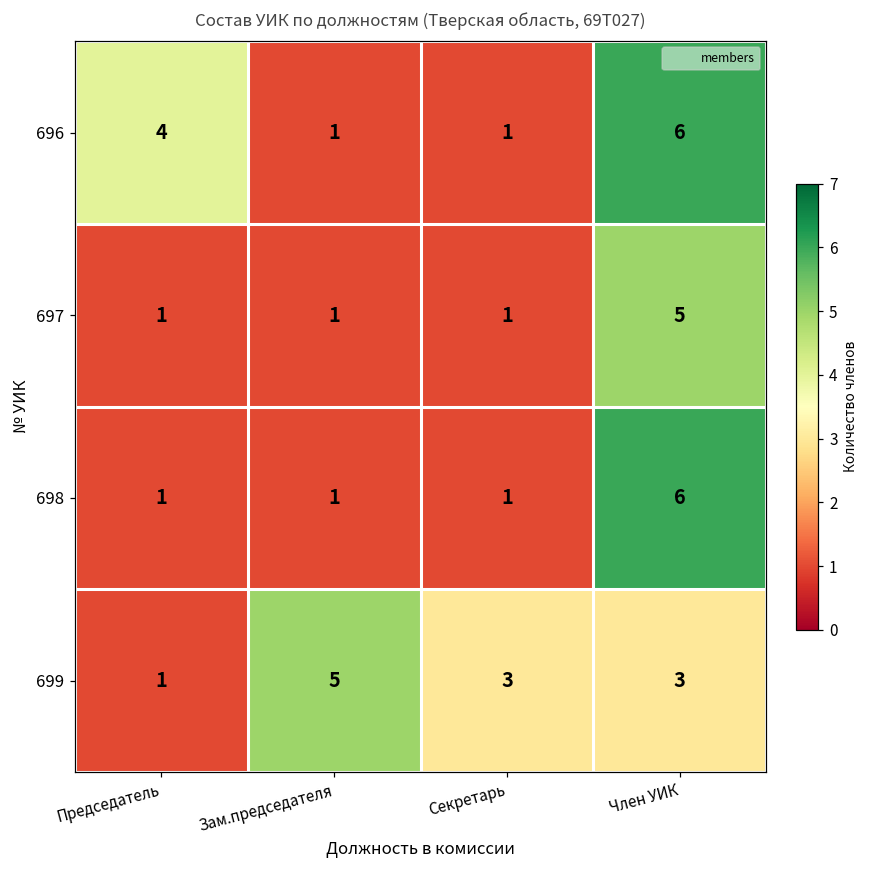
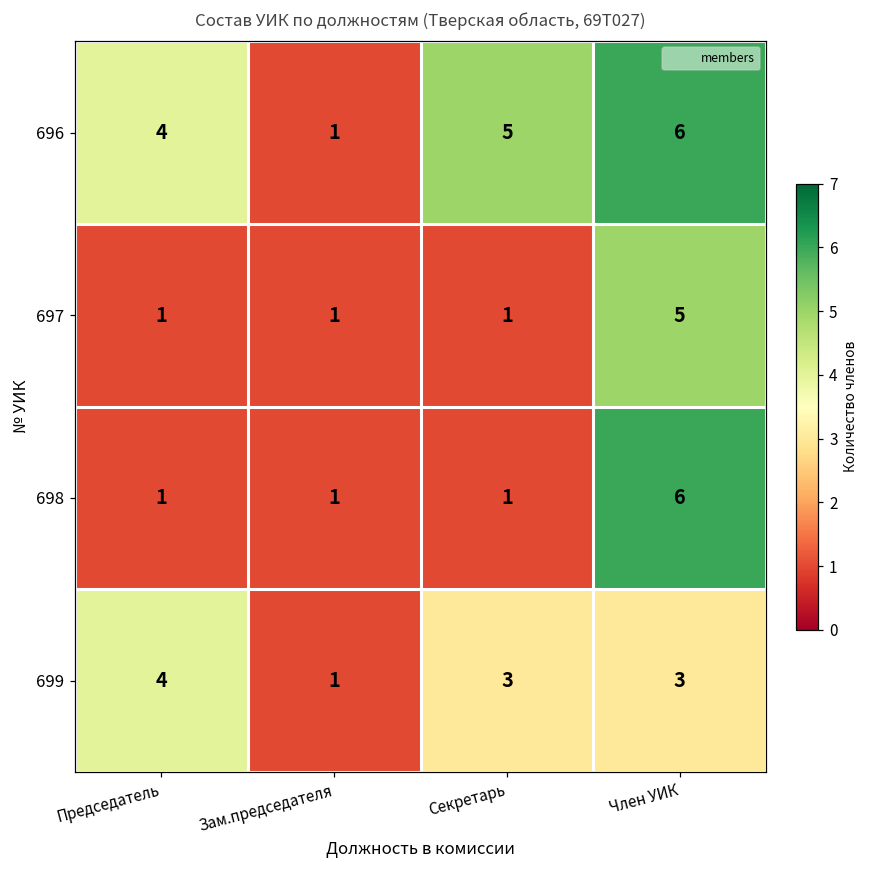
  {
    "696": {
      "Председатель": 4,
      "Зам.председателя": 1,
-     "Секретарь": 1,
+     "Секретарь": 5,
      "Член УИК": 6
    },
    "697": {
      "Председатель": 1,
      "Зам.председателя": 1,
      "Секретарь": 1,
      "Член УИК": 5
    },
    "698": {
      "Председатель": 1,
      "Зам.председателя": 1,
      "Секретарь": 1,
      "Член УИК": 6
    },
    "699": {
-     "Председатель": 1,
-     "Зам.председателя": 5,
+     "Председатель": 4,
+     "Зам.председателя": 1,
      "Секретарь": 3,
      "Член УИК": 3
    }
  }
